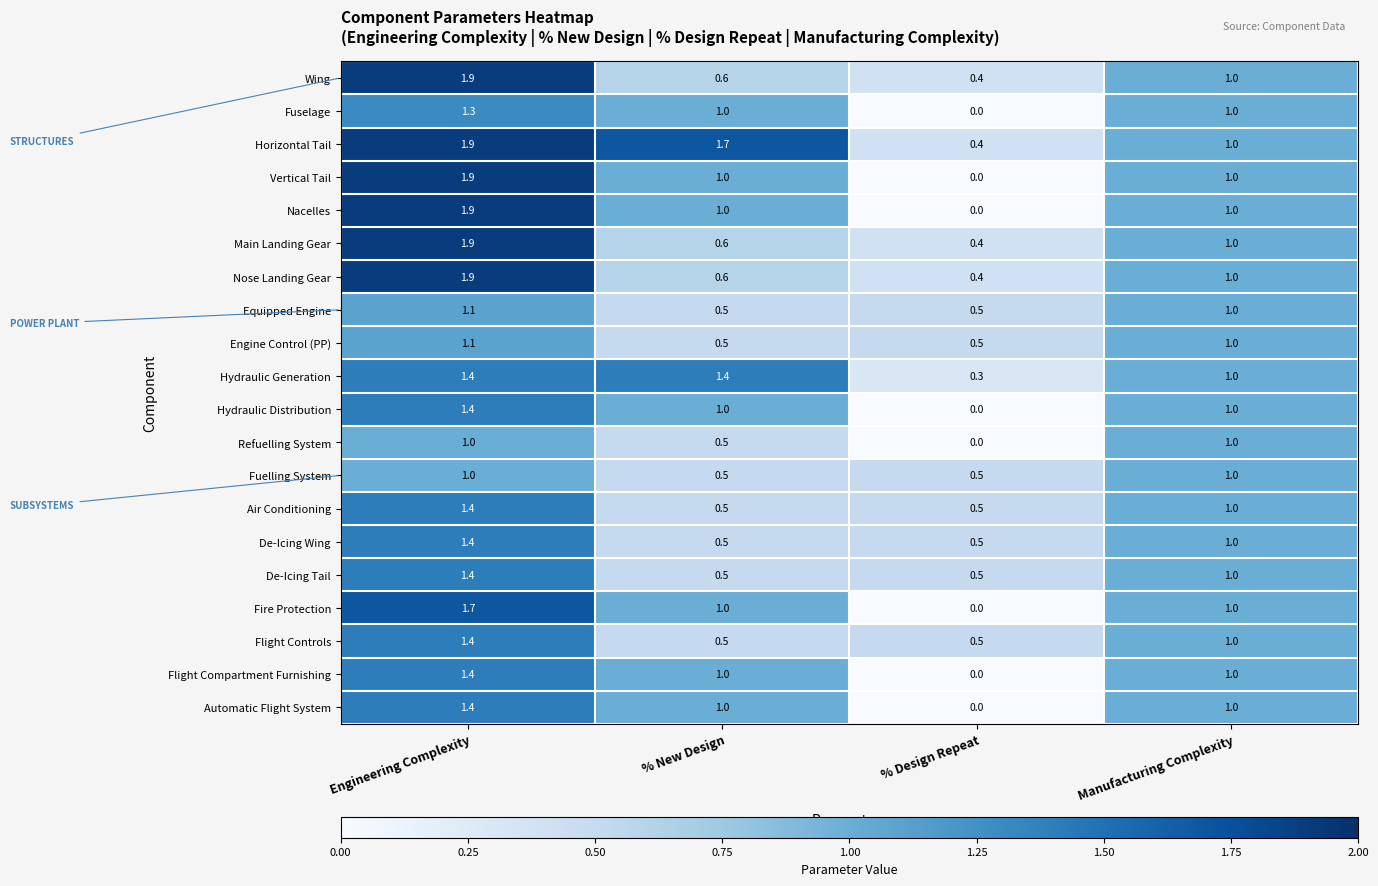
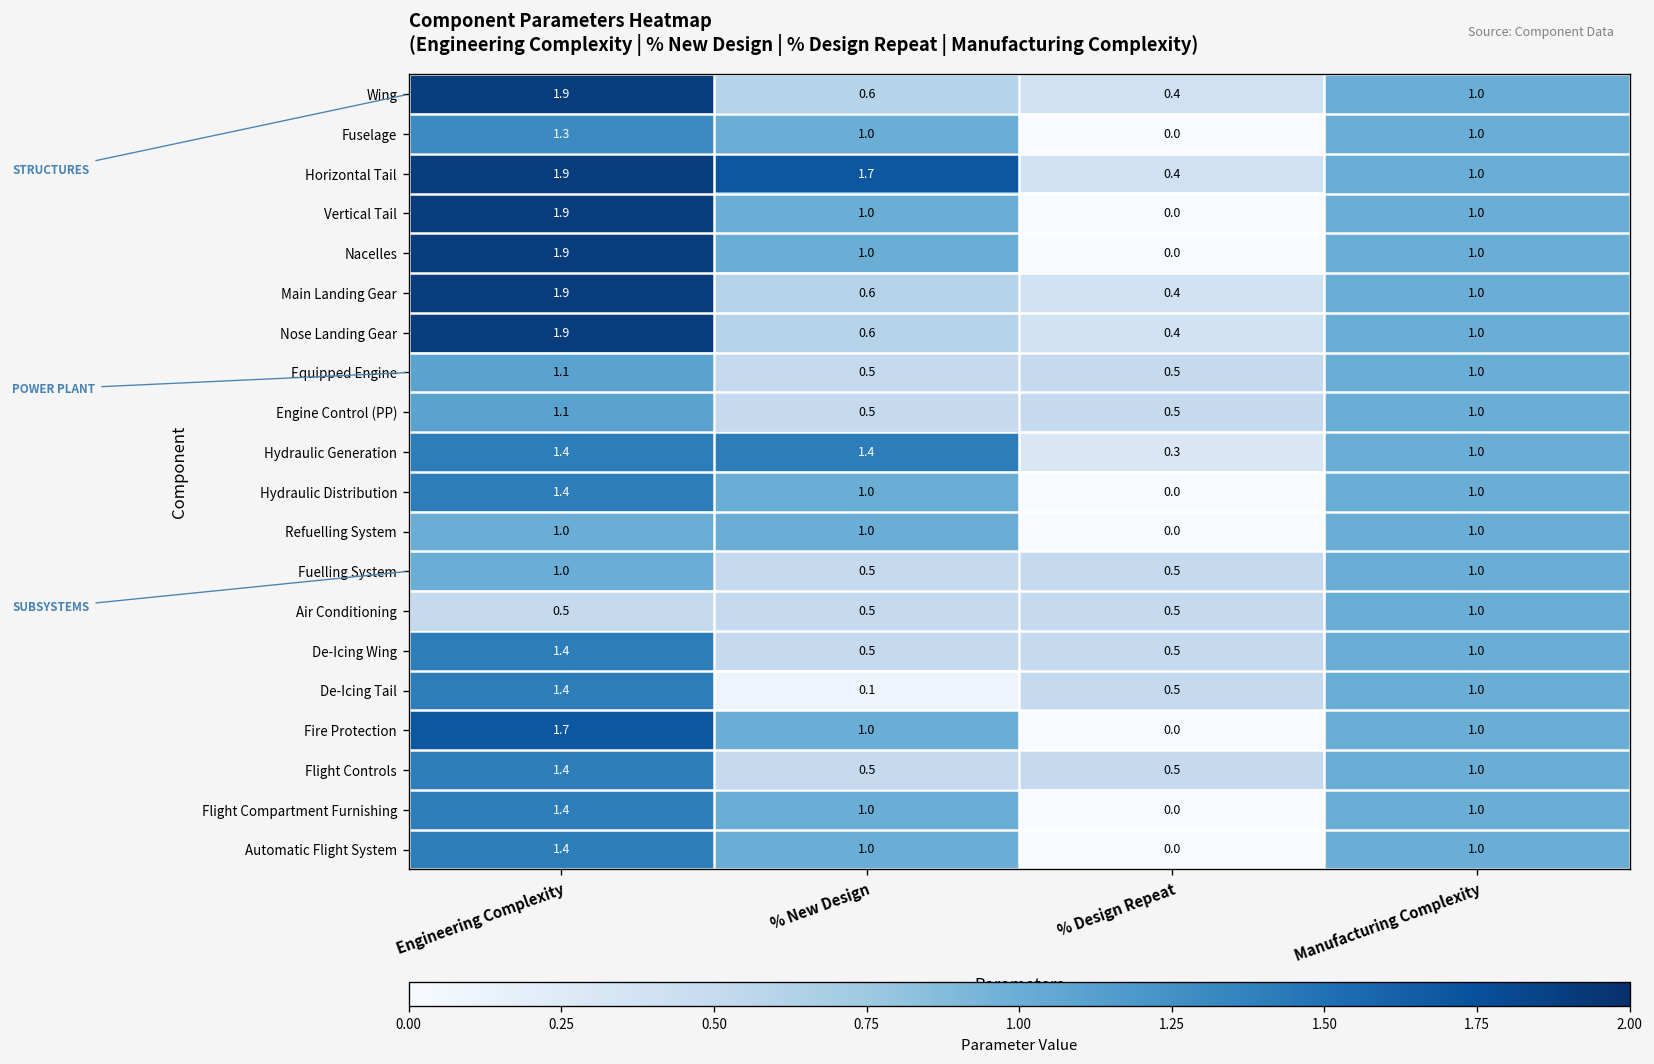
  {
    "Wing": {
      "Engineering Complexity": 1.9,
      "% New Design": 0.6,
      "% Design Repeat": 0.4,
      "Manufacturing Complexity": 1.0
    },
    "Fuselage": {
      "Engineering Complexity": 1.3,
      "% New Design": 1.0,
      "% Design Repeat": 0.0,
      "Manufacturing Complexity": 1.0
    },
    "Horizontal Tail": {
      "Engineering Complexity": 1.9,
      "% New Design": 1.7,
      "% Design Repeat": 0.4,
      "Manufacturing Complexity": 1.0
    },
    "Vertical Tail": {
      "Engineering Complexity": 1.9,
      "% New Design": 1.0,
      "% Design Repeat": 0.0,
      "Manufacturing Complexity": 1.0
    },
    "Nacelles": {
      "Engineering Complexity": 1.9,
      "% New Design": 1.0,
      "% Design Repeat": 0.0,
      "Manufacturing Complexity": 1.0
    },
    "Main Landing Gear": {
      "Engineering Complexity": 1.9,
      "% New Design": 0.6,
      "% Design Repeat": 0.4,
      "Manufacturing Complexity": 1.0
    },
    "Nose Landing Gear": {
      "Engineering Complexity": 1.9,
      "% New Design": 0.6,
      "% Design Repeat": 0.4,
      "Manufacturing Complexity": 1.0
    },
    "Equipped Engine": {
      "Engineering Complexity": 1.1,
      "% New Design": 0.5,
      "% Design Repeat": 0.5,
      "Manufacturing Complexity": 1.0
    },
    "Engine Control (PP)": {
      "Engineering Complexity": 1.1,
      "% New Design": 0.5,
      "% Design Repeat": 0.5,
      "Manufacturing Complexity": 1.0
    },
    "Hydraulic Generation": {
      "Engineering Complexity": 1.4,
      "% New Design": 1.4,
      "% Design Repeat": 0.3,
      "Manufacturing Complexity": 1.0
    },
    "Hydraulic Distribution": {
      "Engineering Complexity": 1.4,
      "% New Design": 1.0,
      "% Design Repeat": 0.0,
      "Manufacturing Complexity": 1.0
    },
    "Refuelling System": {
      "Engineering Complexity": 1.0,
-     "% New Design": 0.5,
+     "% New Design": 1.0,
      "% Design Repeat": 0.0,
      "Manufacturing Complexity": 1.0
    },
    "Fuelling System": {
      "Engineering Complexity": 1.0,
      "% New Design": 0.5,
      "% Design Repeat": 0.5,
      "Manufacturing Complexity": 1.0
    },
    "Air Conditioning": {
-     "Engineering Complexity": 1.4,
+     "Engineering Complexity": 0.5,
      "% New Design": 0.5,
      "% Design Repeat": 0.5,
      "Manufacturing Complexity": 1.0
    },
    "De-Icing Wing": {
      "Engineering Complexity": 1.4,
      "% New Design": 0.5,
      "% Design Repeat": 0.5,
      "Manufacturing Complexity": 1.0
    },
    "De-Icing Tail": {
      "Engineering Complexity": 1.4,
-     "% New Design": 0.5,
+     "% New Design": 0.1,
      "% Design Repeat": 0.5,
      "Manufacturing Complexity": 1.0
    },
    "Fire Protection": {
      "Engineering Complexity": 1.7,
      "% New Design": 1.0,
      "% Design Repeat": 0.0,
      "Manufacturing Complexity": 1.0
    },
    "Flight Controls": {
      "Engineering Complexity": 1.4,
      "% New Design": 0.5,
      "% Design Repeat": 0.5,
      "Manufacturing Complexity": 1.0
    },
    "Flight Compartment Furnishing": {
      "Engineering Complexity": 1.4,
      "% New Design": 1.0,
      "% Design Repeat": 0.0,
      "Manufacturing Complexity": 1.0
    },
    "Automatic Flight System": {
      "Engineering Complexity": 1.4,
      "% New Design": 1.0,
      "% Design Repeat": 0.0,
      "Manufacturing Complexity": 1.0
    }
  }
